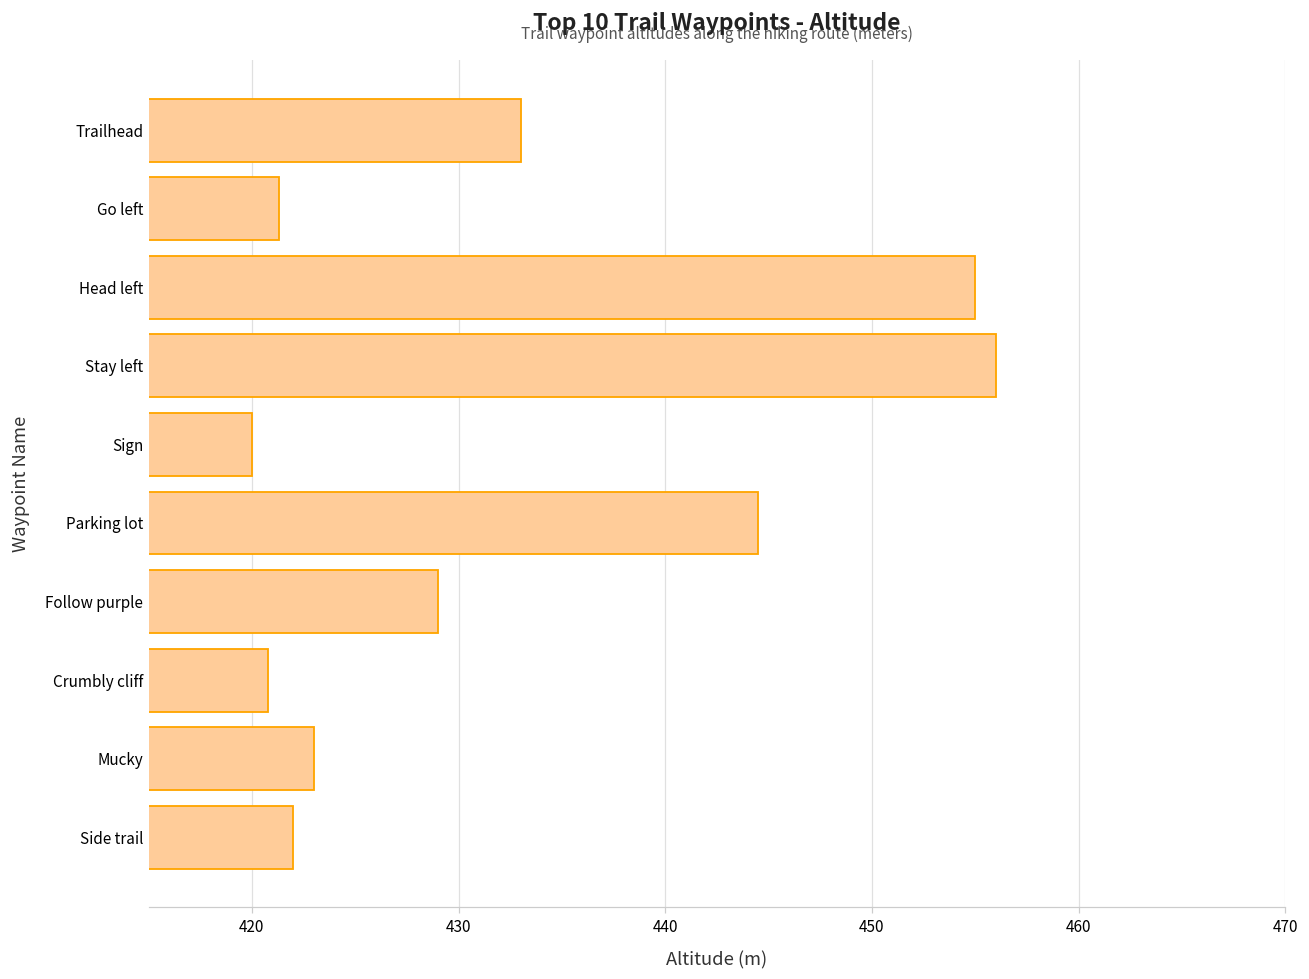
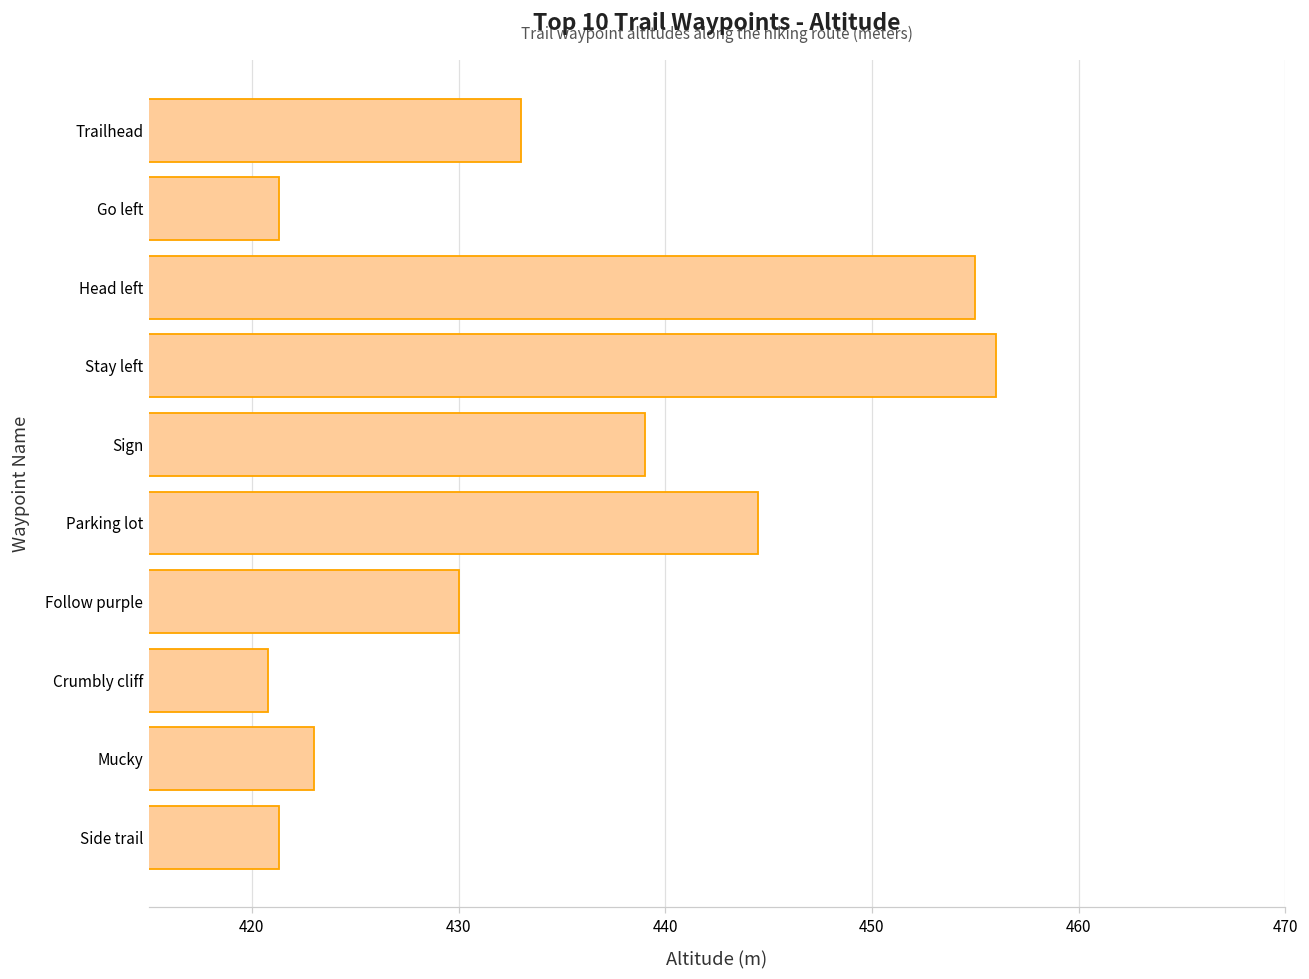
  {
    "Trailhead": 433.0,
    "Go left": 421.3,
    "Head left": 455.0,
    "Stay left": 456.0,
-   "Sign": 420,
+   "Sign": 439,
    "Parking lot": 444.5,
-   "Follow purple": 429,
+   "Follow purple": 430,
    "Crumbly cliff": 420.8,
    "Mucky": 423.0,
-   "Side trail": 422.0
+   "Side trail": 421.3
  }
